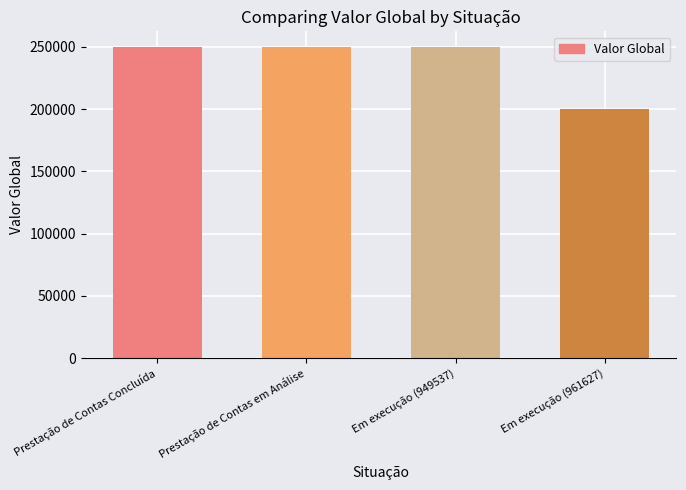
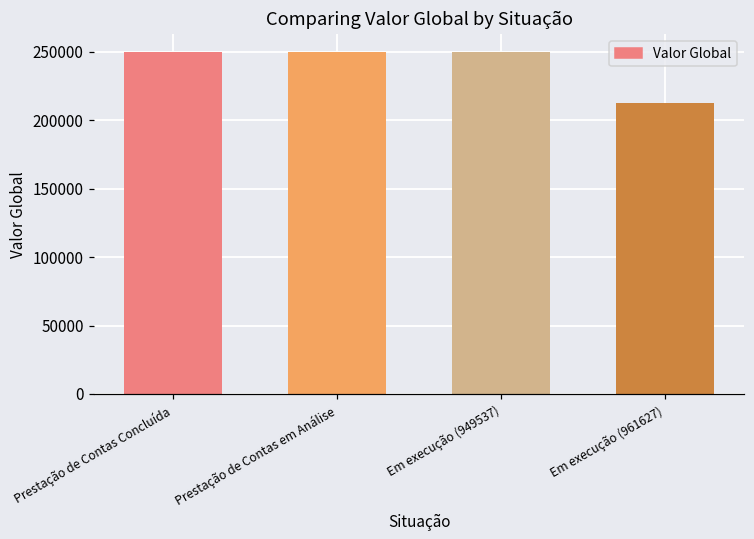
  {
    "Prestação de Contas Concluída": 250000,
    "Prestação de Contas em Análise": 250000,
    "Em execução (949537)": 250000,
-   "Em execução (961627)": 200000
+   "Em execução (961627)": 213000
  }
